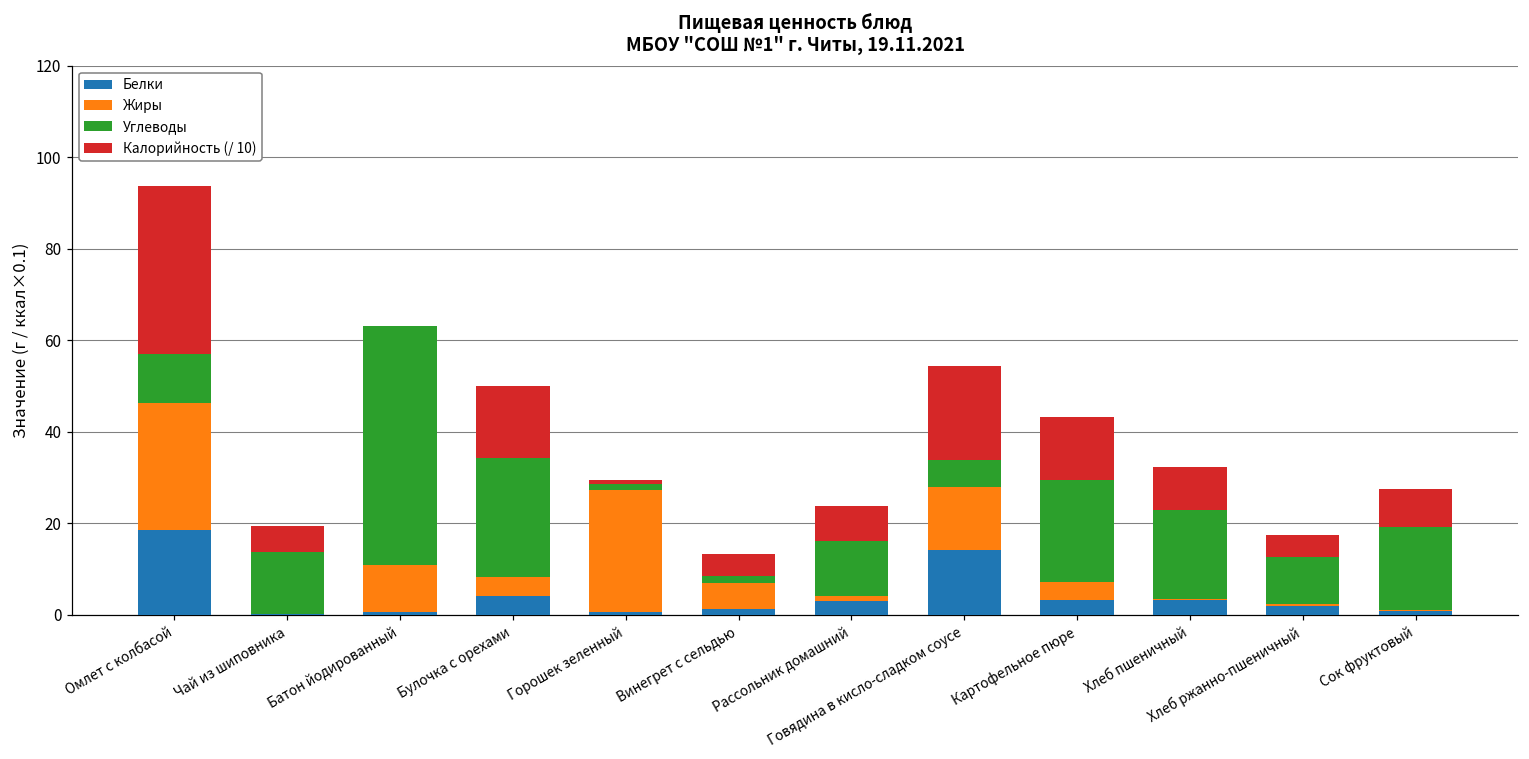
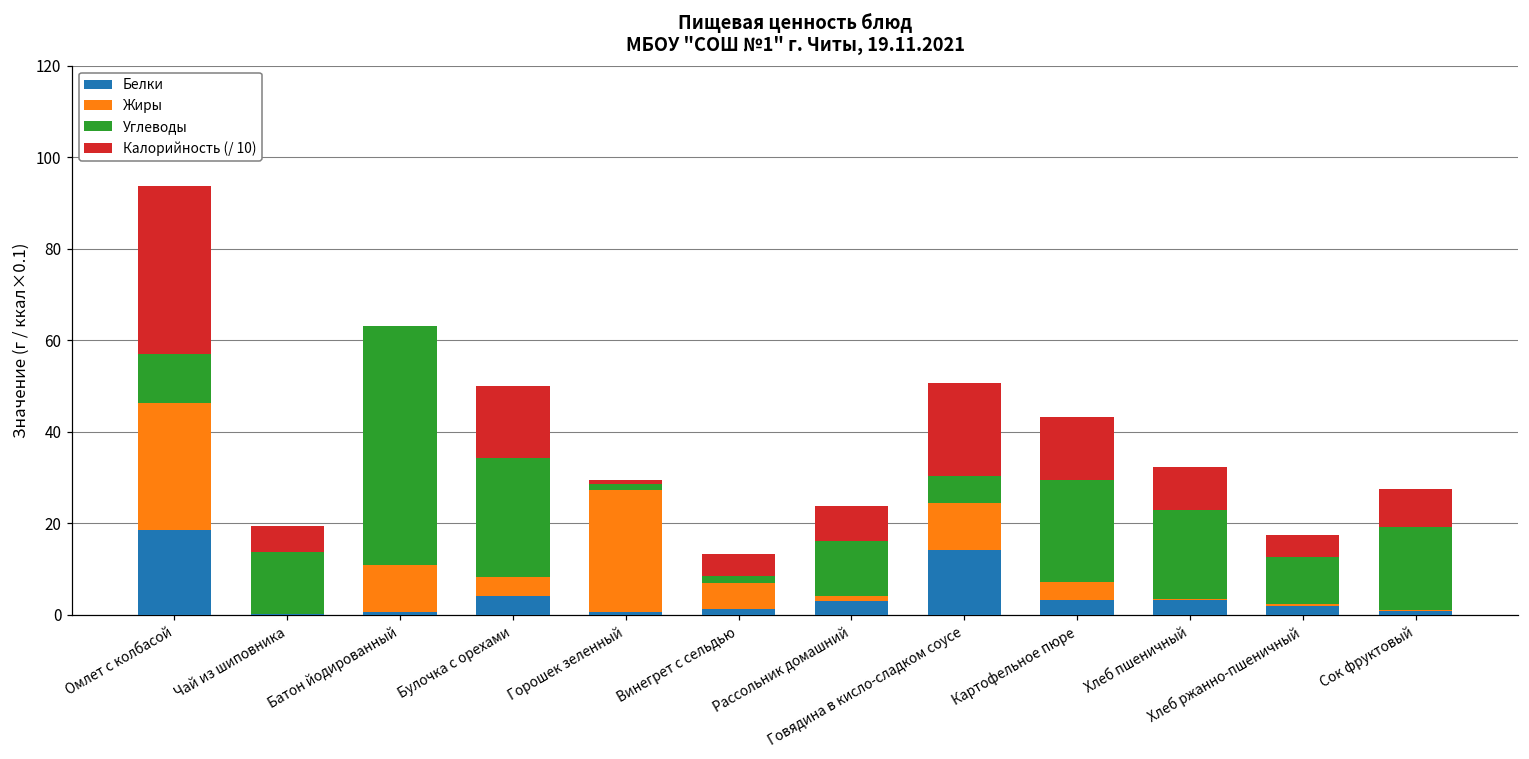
  {
    "Белки": {
      "Омлет с колбасой": 18,
      "Булочка с орехами": 4,
      "Горошек зеленный": 1,
      "Винегрет с сельдью": 1,
      "Рассольник домашний": 3,
      "Говядина в кисло-сладком соусе": 14,
      "Картофельное пюре": 3,
      "Хлеб пшеничный": 3,
      "Хлеб ржанно-пшеничный": 2,
      "Сок фруктовый": 1
    },
    "Жиры": {
      "Омлет с колбасой": 28,
      "Батон йодированный": 10,
      "Булочка с орехами": 4,
      "Горошек зеленный": 27,
      "Винегрет с сельдью": 6,
      "Рассольник домашний": 1,
-     "Говядина в кисло-сладком соусе": 14,
+     "Говядина в кисло-сладком соусе": 10,
      "Картофельное пюре": 4
    },
    "Углеводы": {
      "Омлет с колбасой": 11,
      "Чай из шиповника": 13,
      "Батон йодированный": 52,
      "Булочка с орехами": 26,
      "Горошек зеленный": 1,
      "Винегрет с сельдью": 2,
      "Рассольник домашний": 12,
      "Говядина в кисло-сладком соусе": 6,
      "Картофельное пюре": 22,
      "Хлеб пшеничный": 19,
      "Хлеб ржанно-пшеничный": 10,
      "Сок фруктовый": 18
    },
    "Калорийность (/ 10)": {
      "Омлет с колбасой": 37,
      "Чай из шиповника": 6,
      "Булочка с орехами": 16,
      "Горошек зеленный": 1,
      "Винегрет с сельдью": 5,
      "Рассольник домашний": 8,
      "Говядина в кисло-сладком соусе": 20,
      "Картофельное пюре": 14,
      "Хлеб пшеничный": 9,
      "Хлеб ржанно-пшеничный": 5,
      "Сок фруктовый": 8
    }
  }
